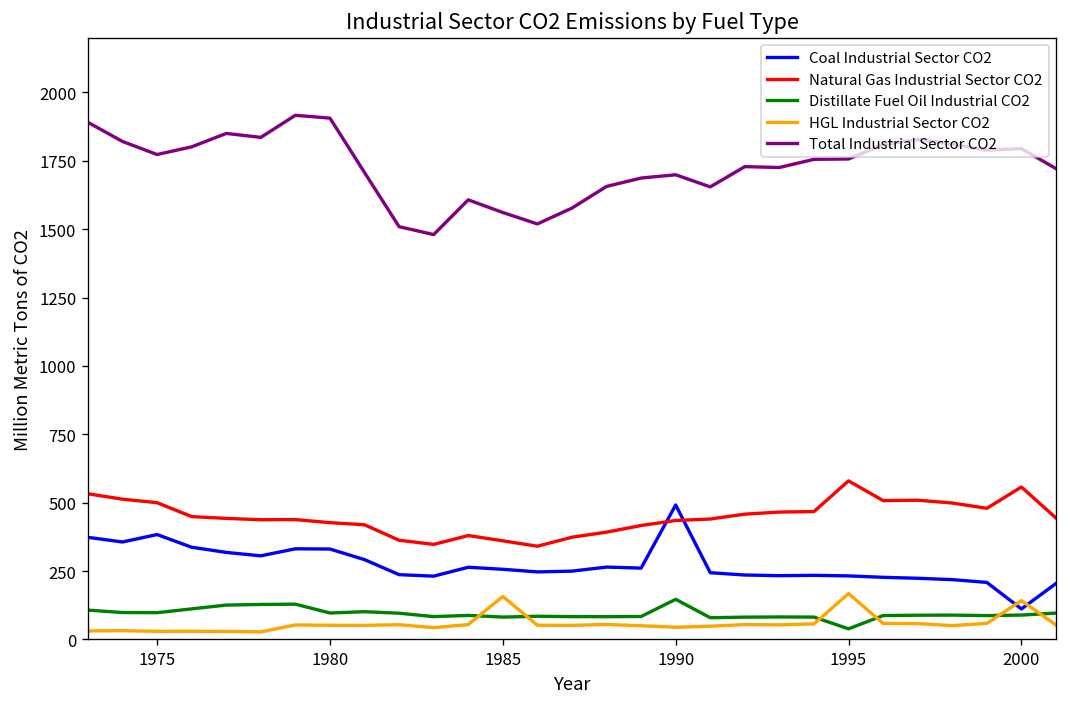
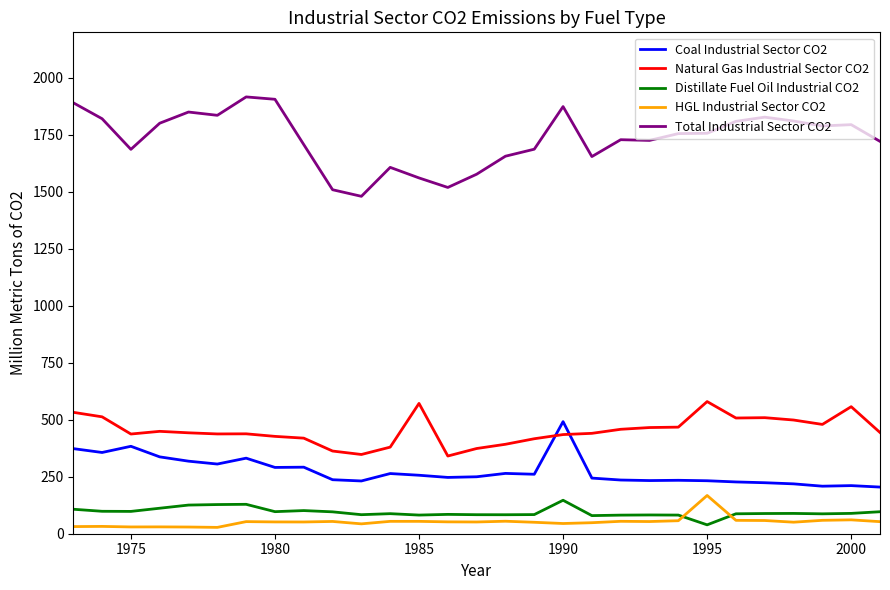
  {
    "Coal Industrial Sector CO2": {
      "1975": 380,
-     "1980": 330,
+     "1980": 290,
      "1985": 260,
      "1990": 490,
      "1995": 230,
-     "2000": 110
+     "2000": 210
    },
    "Natural Gas Industrial Sector CO2": {
-     "1975": 500,
+     "1975": 440,
      "1980": 430,
-     "1985": 360,
+     "1985": 570,
      "1990": 440,
      "1995": 580,
      "2000": 560
    },
    "Distillate Fuel Oil Industrial CO2": {
      "1975": 100,
      "1980": 100,
      "1985": 80,
      "1990": 150,
      "1995": 40,
      "2000": 90
    },
    "HGL Industrial Sector CO2": {
      "1975": 30,
      "1980": 50,
-     "1985": 160,
+     "1985": 50,
      "1990": 40,
      "1995": 170,
-     "2000": 140
+     "2000": 60
    },
    "Total Industrial Sector CO2": {
-     "1975": 1770,
+     "1975": 1690,
      "1980": 1910,
      "1985": 1560,
-     "1990": 1700
+     "1990": 1870
    }
  }
